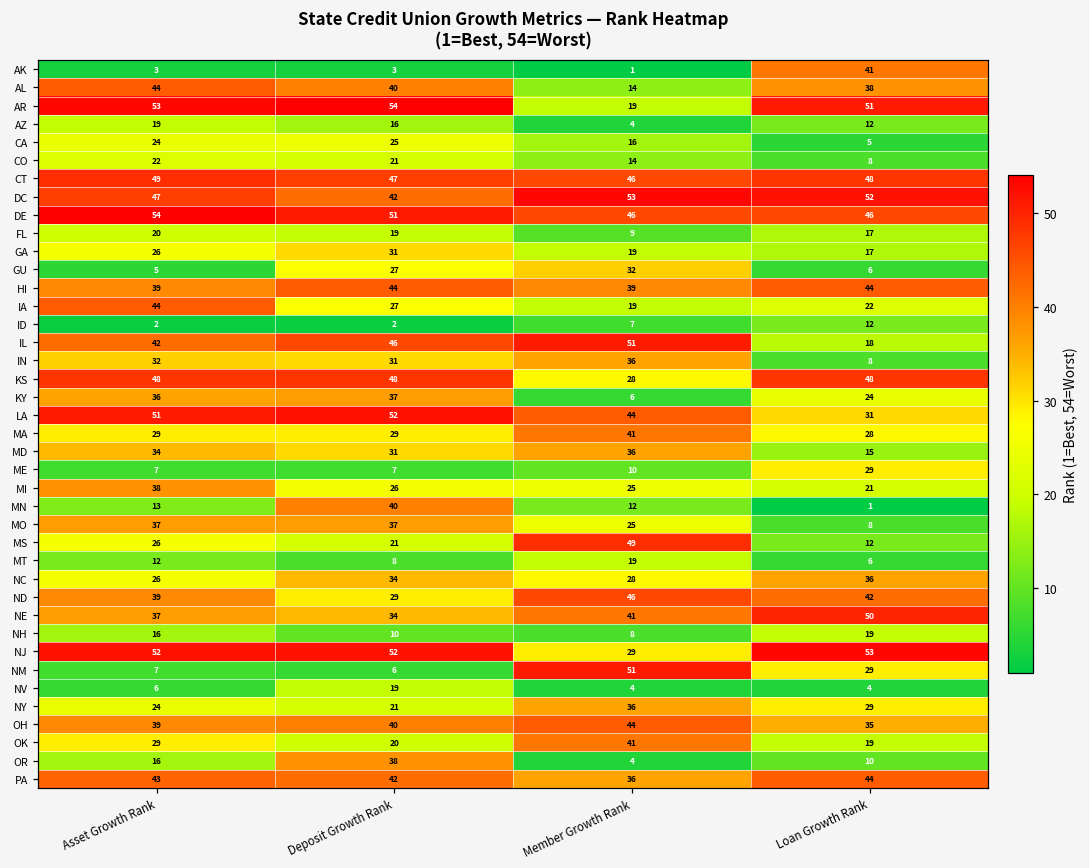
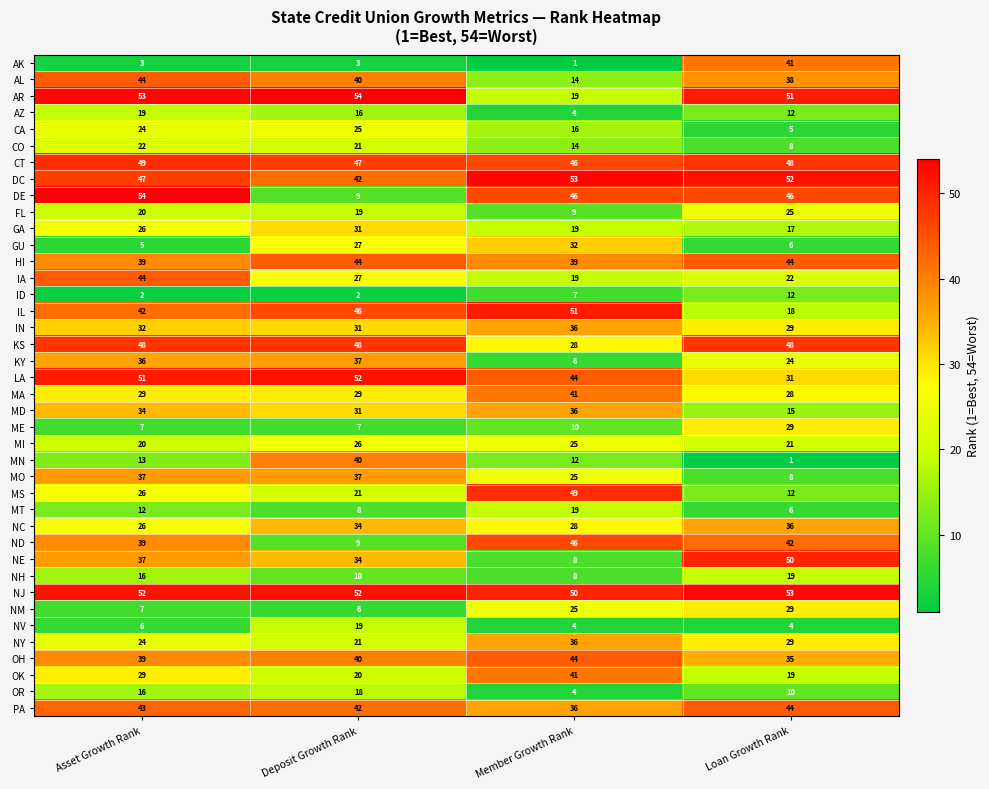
  {
    "AK": {
      "Asset Growth Rank": 3,
      "Deposit Growth Rank": 3,
      "Member Growth Rank": 1,
      "Loan Growth Rank": 41
    },
    "AL": {
      "Asset Growth Rank": 44,
      "Deposit Growth Rank": 40,
      "Member Growth Rank": 14,
      "Loan Growth Rank": 38
    },
    "AR": {
      "Asset Growth Rank": 53,
      "Deposit Growth Rank": 54,
      "Member Growth Rank": 19,
      "Loan Growth Rank": 51
    },
    "AZ": {
      "Asset Growth Rank": 19,
      "Deposit Growth Rank": 16,
      "Member Growth Rank": 4,
      "Loan Growth Rank": 12
    },
    "CA": {
      "Asset Growth Rank": 24,
      "Deposit Growth Rank": 25,
      "Member Growth Rank": 16,
      "Loan Growth Rank": 5
    },
    "CO": {
      "Asset Growth Rank": 22,
      "Deposit Growth Rank": 21,
      "Member Growth Rank": 14,
      "Loan Growth Rank": 8
    },
    "CT": {
      "Asset Growth Rank": 49,
      "Deposit Growth Rank": 47,
      "Member Growth Rank": 46,
      "Loan Growth Rank": 48
    },
    "DC": {
      "Asset Growth Rank": 47,
      "Deposit Growth Rank": 42,
      "Member Growth Rank": 53,
      "Loan Growth Rank": 52
    },
    "DE": {
      "Asset Growth Rank": 54,
-     "Deposit Growth Rank": 51,
+     "Deposit Growth Rank": 9,
      "Member Growth Rank": 46,
      "Loan Growth Rank": 46
    },
    "FL": {
      "Asset Growth Rank": 20,
      "Deposit Growth Rank": 19,
      "Member Growth Rank": 9,
-     "Loan Growth Rank": 17
+     "Loan Growth Rank": 25
    },
    "GA": {
      "Asset Growth Rank": 26,
      "Deposit Growth Rank": 31,
      "Member Growth Rank": 19,
      "Loan Growth Rank": 17
    },
    "GU": {
      "Asset Growth Rank": 5,
      "Deposit Growth Rank": 27,
      "Member Growth Rank": 32,
      "Loan Growth Rank": 6
    },
    "HI": {
      "Asset Growth Rank": 39,
      "Deposit Growth Rank": 44,
      "Member Growth Rank": 39,
      "Loan Growth Rank": 44
    },
    "IA": {
      "Asset Growth Rank": 44,
      "Deposit Growth Rank": 27,
      "Member Growth Rank": 19,
      "Loan Growth Rank": 22
    },
    "ID": {
      "Asset Growth Rank": 2,
      "Deposit Growth Rank": 2,
      "Member Growth Rank": 7,
      "Loan Growth Rank": 12
    },
    "IL": {
      "Asset Growth Rank": 42,
      "Deposit Growth Rank": 46,
      "Member Growth Rank": 51,
      "Loan Growth Rank": 18
    },
    "IN": {
      "Asset Growth Rank": 32,
      "Deposit Growth Rank": 31,
      "Member Growth Rank": 36,
-     "Loan Growth Rank": 8
+     "Loan Growth Rank": 29
    },
    "KS": {
      "Asset Growth Rank": 48,
      "Deposit Growth Rank": 48,
      "Member Growth Rank": 28,
      "Loan Growth Rank": 48
    },
    "KY": {
      "Asset Growth Rank": 36,
      "Deposit Growth Rank": 37,
      "Member Growth Rank": 6,
      "Loan Growth Rank": 24
    },
    "LA": {
      "Asset Growth Rank": 51,
      "Deposit Growth Rank": 52,
      "Member Growth Rank": 44,
      "Loan Growth Rank": 31
    },
    "MA": {
      "Asset Growth Rank": 29,
      "Deposit Growth Rank": 29,
      "Member Growth Rank": 41,
      "Loan Growth Rank": 28
    },
    "MD": {
      "Asset Growth Rank": 34,
      "Deposit Growth Rank": 31,
      "Member Growth Rank": 36,
      "Loan Growth Rank": 15
    },
    "ME": {
      "Asset Growth Rank": 7,
      "Deposit Growth Rank": 7,
      "Member Growth Rank": 10,
      "Loan Growth Rank": 29
    },
    "MI": {
-     "Asset Growth Rank": 38,
+     "Asset Growth Rank": 20,
      "Deposit Growth Rank": 26,
      "Member Growth Rank": 25,
      "Loan Growth Rank": 21
    },
    "MN": {
      "Asset Growth Rank": 13,
      "Deposit Growth Rank": 40,
      "Member Growth Rank": 12,
      "Loan Growth Rank": 1
    },
    "MO": {
      "Asset Growth Rank": 37,
      "Deposit Growth Rank": 37,
      "Member Growth Rank": 25,
      "Loan Growth Rank": 8
    },
    "MS": {
      "Asset Growth Rank": 26,
      "Deposit Growth Rank": 21,
      "Member Growth Rank": 49,
      "Loan Growth Rank": 12
    },
    "MT": {
      "Asset Growth Rank": 12,
      "Deposit Growth Rank": 8,
      "Member Growth Rank": 19,
      "Loan Growth Rank": 6
    },
    "NC": {
      "Asset Growth Rank": 26,
      "Deposit Growth Rank": 34,
      "Member Growth Rank": 28,
      "Loan Growth Rank": 36
    },
    "ND": {
      "Asset Growth Rank": 39,
-     "Deposit Growth Rank": 29,
+     "Deposit Growth Rank": 9,
      "Member Growth Rank": 46,
      "Loan Growth Rank": 42
    },
    "NE": {
      "Asset Growth Rank": 37,
      "Deposit Growth Rank": 34,
-     "Member Growth Rank": 41,
+     "Member Growth Rank": 8,
      "Loan Growth Rank": 50
    },
    "NH": {
      "Asset Growth Rank": 16,
      "Deposit Growth Rank": 10,
      "Member Growth Rank": 8,
      "Loan Growth Rank": 19
    },
    "NJ": {
      "Asset Growth Rank": 52,
      "Deposit Growth Rank": 52,
-     "Member Growth Rank": 29,
+     "Member Growth Rank": 50,
      "Loan Growth Rank": 53
    },
    "NM": {
      "Asset Growth Rank": 7,
      "Deposit Growth Rank": 6,
-     "Member Growth Rank": 51,
+     "Member Growth Rank": 25,
      "Loan Growth Rank": 29
    },
    "NV": {
      "Asset Growth Rank": 6,
      "Deposit Growth Rank": 19,
      "Member Growth Rank": 4,
      "Loan Growth Rank": 4
    },
    "NY": {
      "Asset Growth Rank": 24,
      "Deposit Growth Rank": 21,
      "Member Growth Rank": 36,
      "Loan Growth Rank": 29
    },
    "OH": {
      "Asset Growth Rank": 39,
      "Deposit Growth Rank": 40,
      "Member Growth Rank": 44,
      "Loan Growth Rank": 35
    },
    "OK": {
      "Asset Growth Rank": 29,
      "Deposit Growth Rank": 20,
      "Member Growth Rank": 41,
      "Loan Growth Rank": 19
    },
    "OR": {
      "Asset Growth Rank": 16,
-     "Deposit Growth Rank": 38,
+     "Deposit Growth Rank": 18,
      "Member Growth Rank": 4,
      "Loan Growth Rank": 10
    },
    "PA": {
      "Asset Growth Rank": 43,
      "Deposit Growth Rank": 42,
      "Member Growth Rank": 36,
      "Loan Growth Rank": 44
    }
  }
